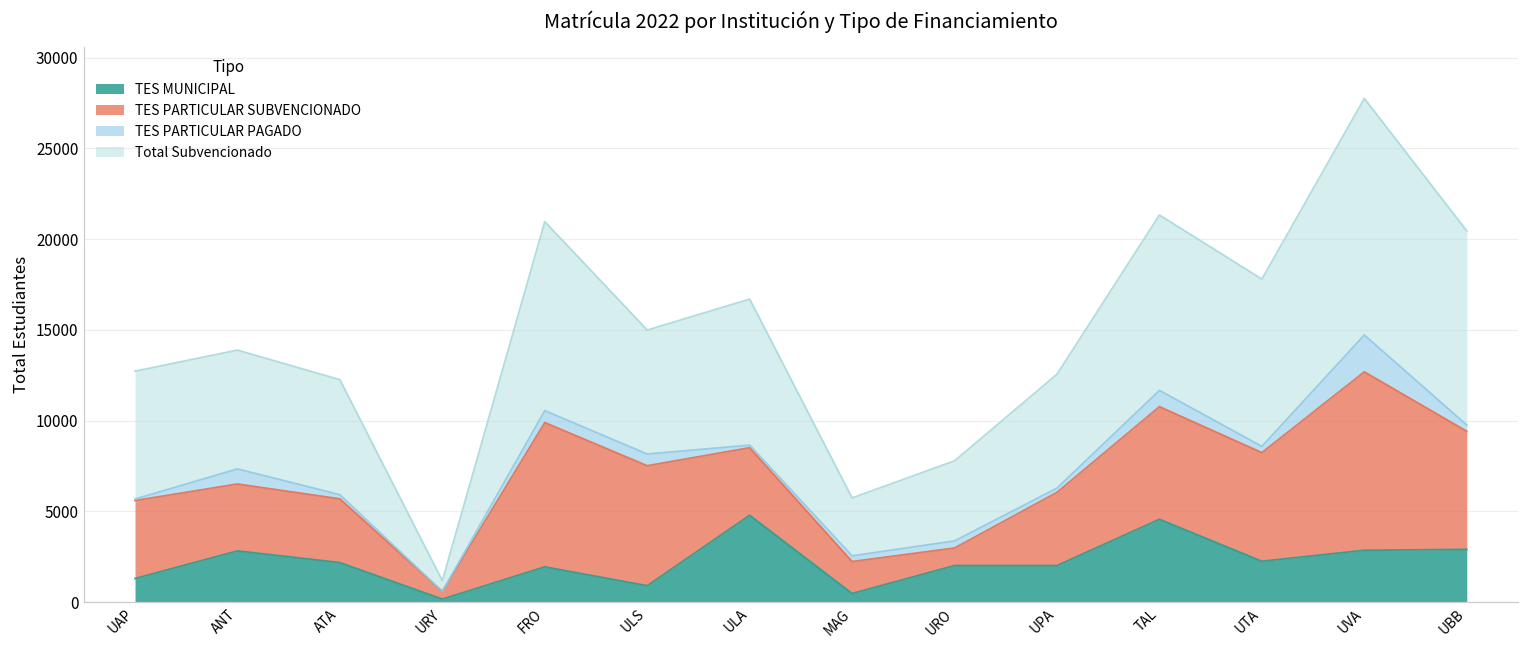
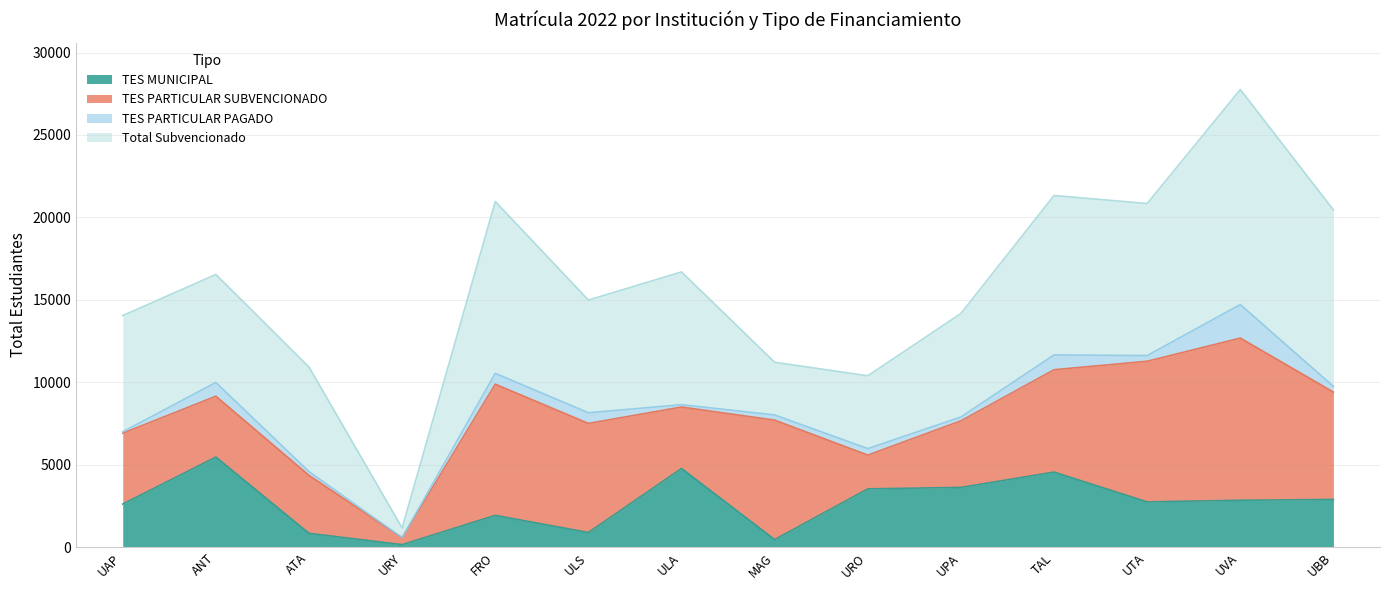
  {
    "TES MUNICIPAL": {
-     "UAP": 1300,
-     "ANT": 2800,
-     "ATA": 2200,
+     "UAP": 2600,
+     "ANT": 5500,
+     "ATA": 800,
      "URY": 200,
      "FRO": 1900,
      "ULS": 900,
      "ULA": 4800,
      "MAG": 500,
-     "URO": 2000,
-     "UPA": 2000,
+     "URO": 3500,
+     "UPA": 3600,
      "TAL": 4600,
-     "UTA": 2200,
+     "UTA": 2800,
      "UVA": 2900,
      "UBB": 2900
    },
    "TES PARTICULAR SUBVENCIONADO": {
      "ANT": 3700,
      "ATA": 3500,
      "FRO": 8000,
      "ULS": 6600,
-     "MAG": 1800,
-     "URO": 1000,
+     "MAG": 7200,
+     "URO": 2000,
      "UPA": 4000,
      "TAL": 6200,
-     "UTA": 6000,
+     "UTA": 8500,
      "UVA": 9800,
      "UBB": 6500
    }
  }
